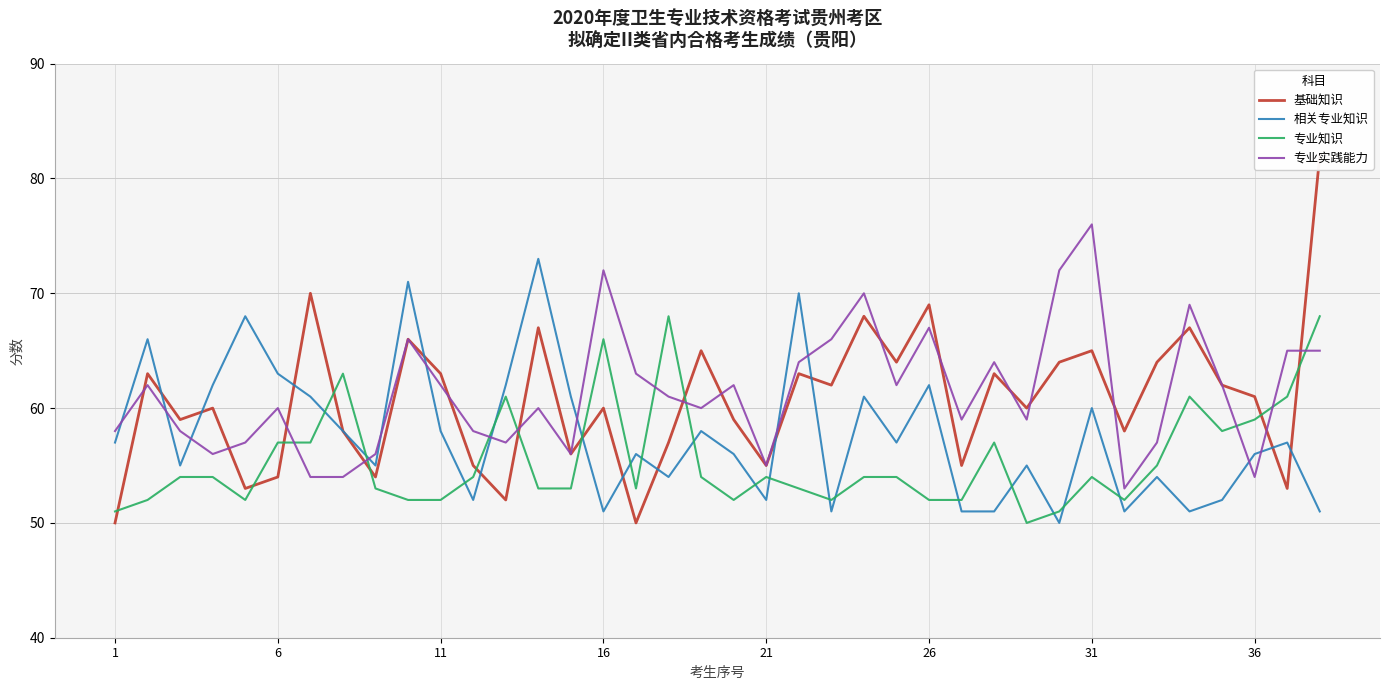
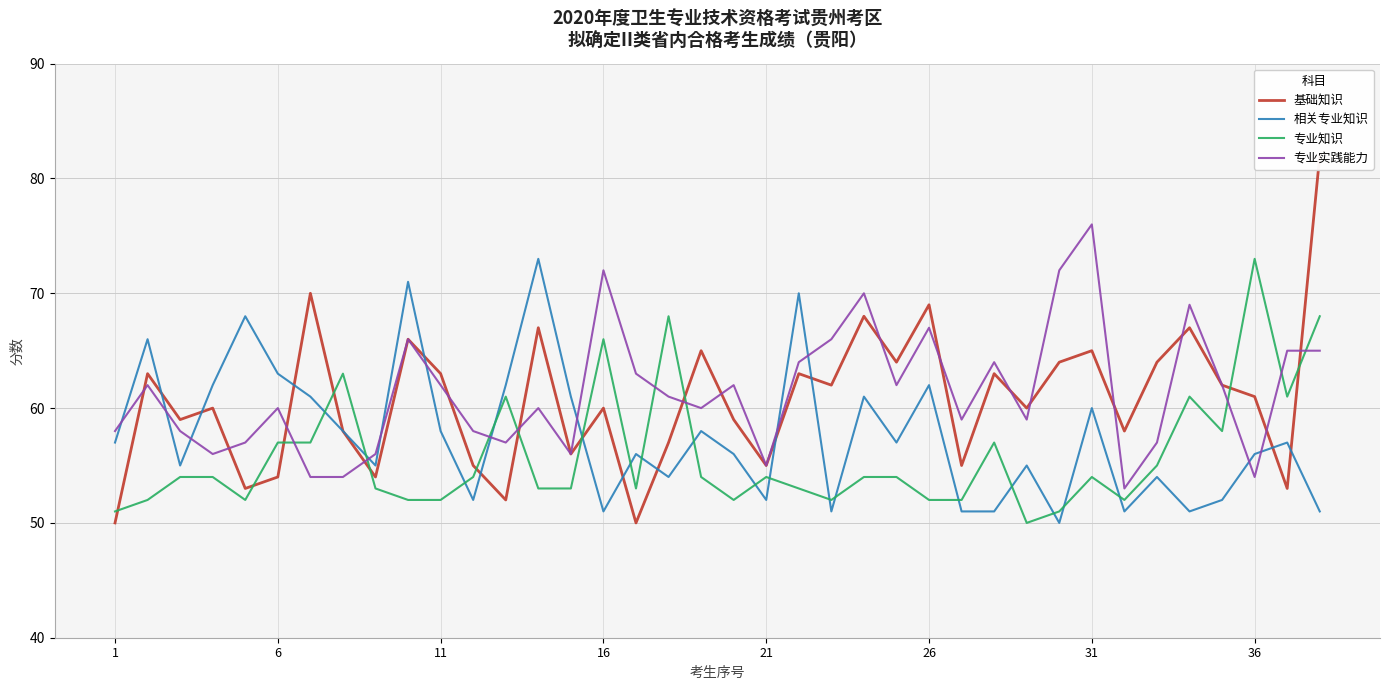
  {
    "基础知识": {
      "1": 50,
      "6": 54,
      "11": 63,
      "16": 60,
      "26": 69,
      "31": 65,
      "36": 61
    },
    "相关专业知识": {
      "1": 57,
      "6": 63,
      "11": 58,
      "16": 51,
      "21": 52,
      "26": 62,
      "31": 60,
      "36": 56
    },
    "专业知识": {
      "1": 51,
      "6": 57,
      "11": 52,
      "16": 66,
      "21": 54,
      "26": 52,
      "31": 54,
-     "36": 59
+     "36": 73
    },
    "专业实践能力": {
      "1": 58,
      "6": 60,
      "11": 62,
      "16": 72,
      "26": 67,
      "31": 76,
      "36": 54
    }
  }
